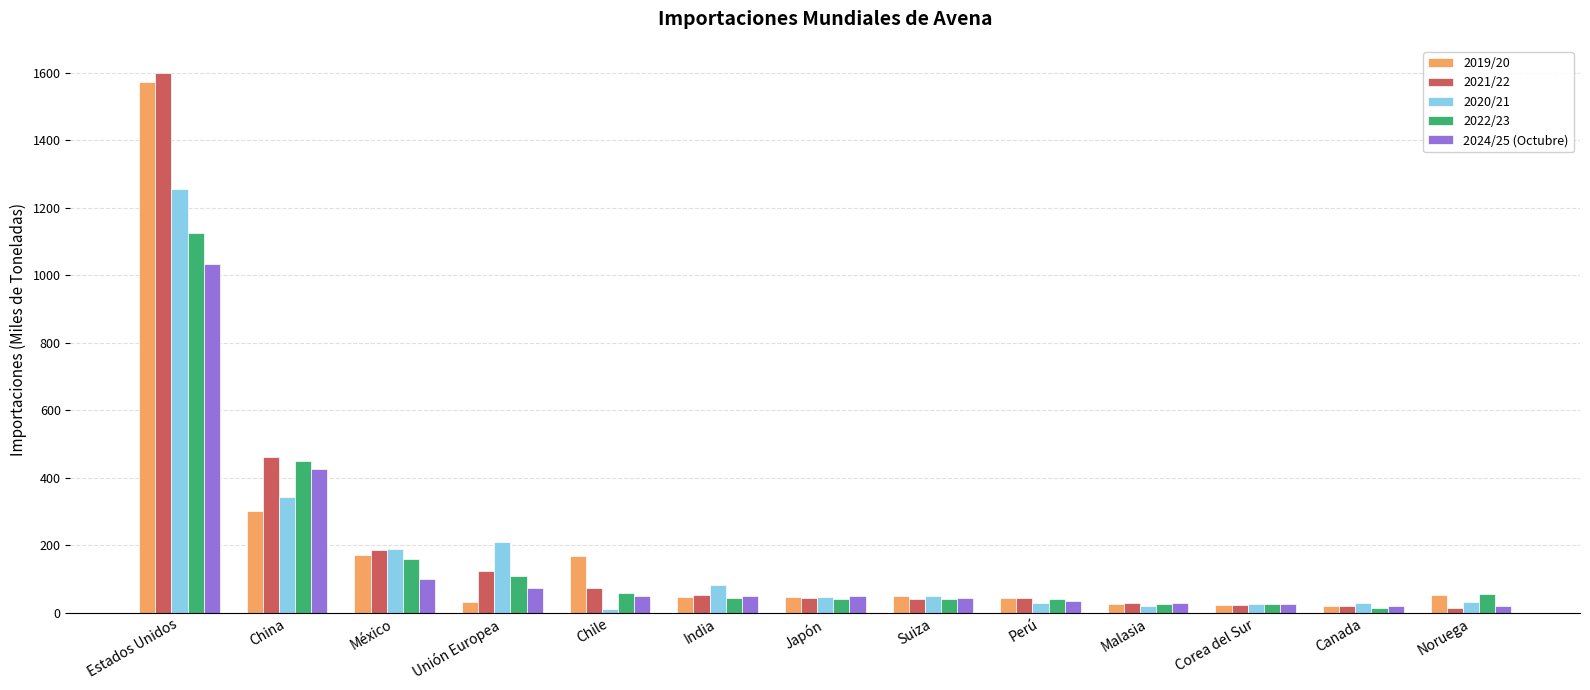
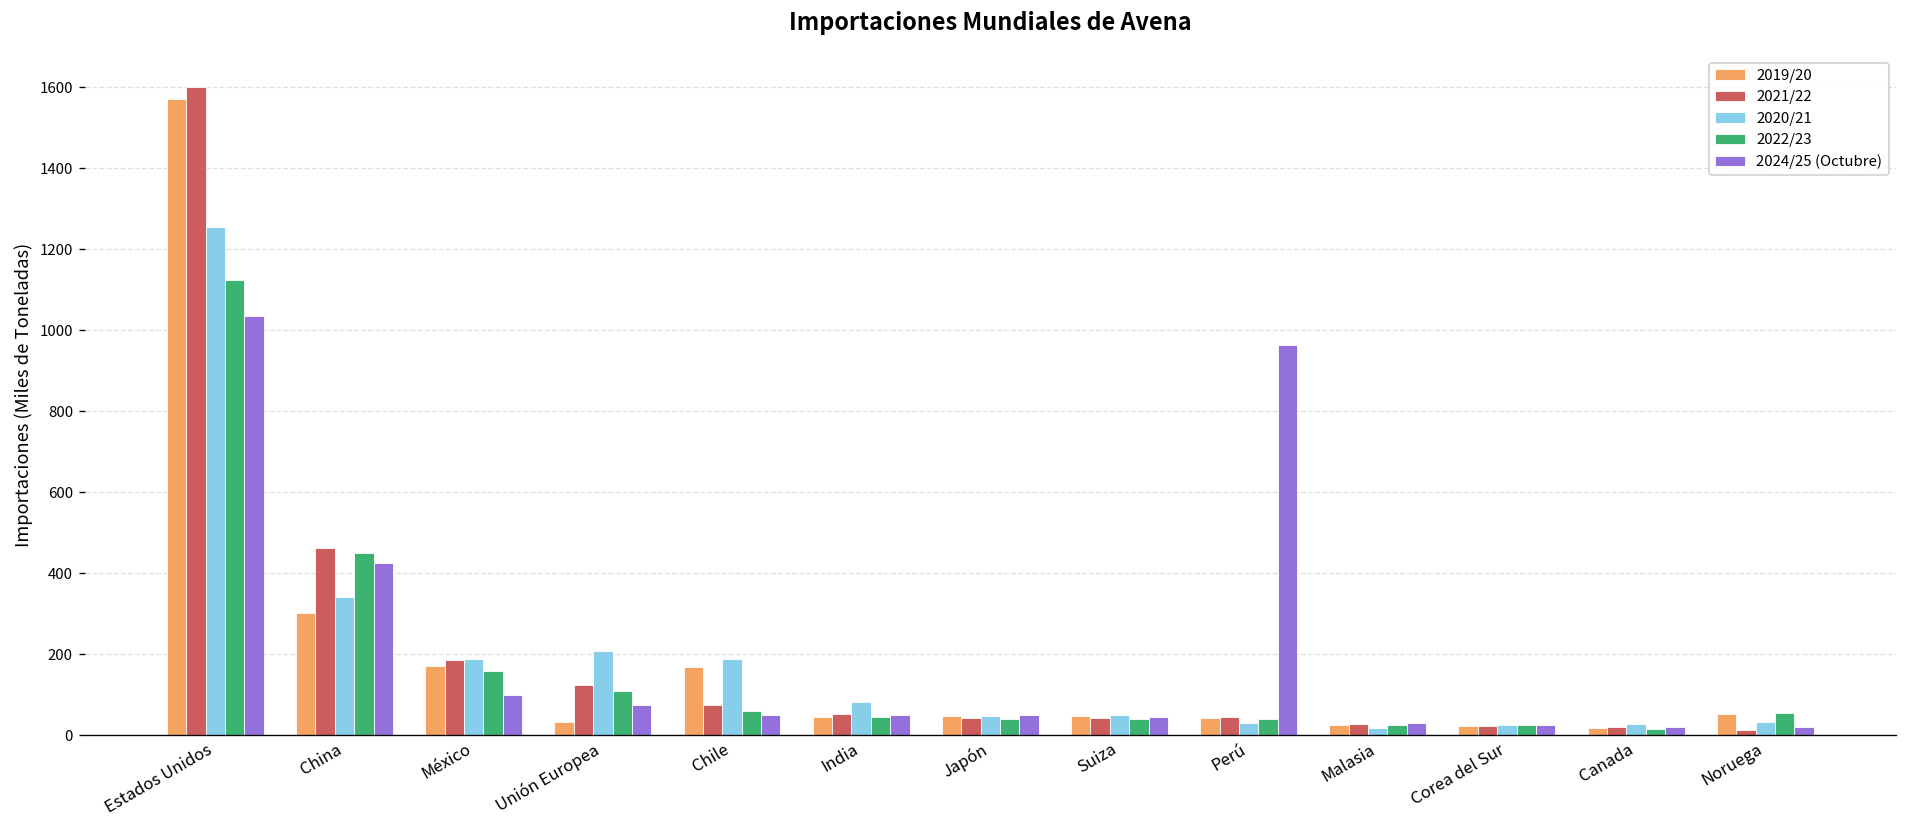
  {
    "2019/20": {
      "Estados Unidos": 1570,
      "China": 300,
      "México": 170,
      "Unión Europea": 30,
      "Chile": 170,
      "India": 50,
      "Japón": 50,
      "Suiza": 50,
      "Perú": 40,
      "Malasia": 30,
      "Corea del Sur": 20,
      "Canada": 20,
      "Noruega": 50
    },
    "2021/22": {
      "Estados Unidos": 1600,
      "China": 460,
      "México": 190,
      "Unión Europea": 130,
      "Chile": 80,
      "India": 50,
      "Japón": 40,
      "Suiza": 40,
      "Perú": 50,
      "Malasia": 30,
      "Corea del Sur": 20,
      "Canada": 20,
      "Noruega": 10
    },
    "2020/21": {
      "Estados Unidos": 1260,
      "China": 340,
      "México": 190,
      "Unión Europea": 210,
-     "Chile": 10,
+     "Chile": 190,
      "India": 80,
      "Japón": 50,
      "Suiza": 50,
      "Perú": 30,
      "Malasia": 20,
      "Corea del Sur": 30,
      "Canada": 30,
      "Noruega": 30
    },
    "2022/23": {
      "Estados Unidos": 1130,
      "China": 450,
      "México": 160,
      "Unión Europea": 110,
      "Chile": 60,
      "India": 50,
      "Japón": 40,
      "Suiza": 40,
      "Perú": 40,
      "Malasia": 30,
      "Corea del Sur": 30,
      "Canada": 20,
      "Noruega": 60
    },
    "2024/25 (Octubre)": {
      "Estados Unidos": 1040,
      "China": 430,
      "México": 100,
      "Unión Europea": 80,
      "Chile": 50,
      "India": 50,
      "Japón": 50,
      "Suiza": 50,
-     "Perú": 40,
+     "Perú": 960,
      "Malasia": 30,
      "Corea del Sur": 30,
      "Canada": 20,
      "Noruega": 20
    }
  }
